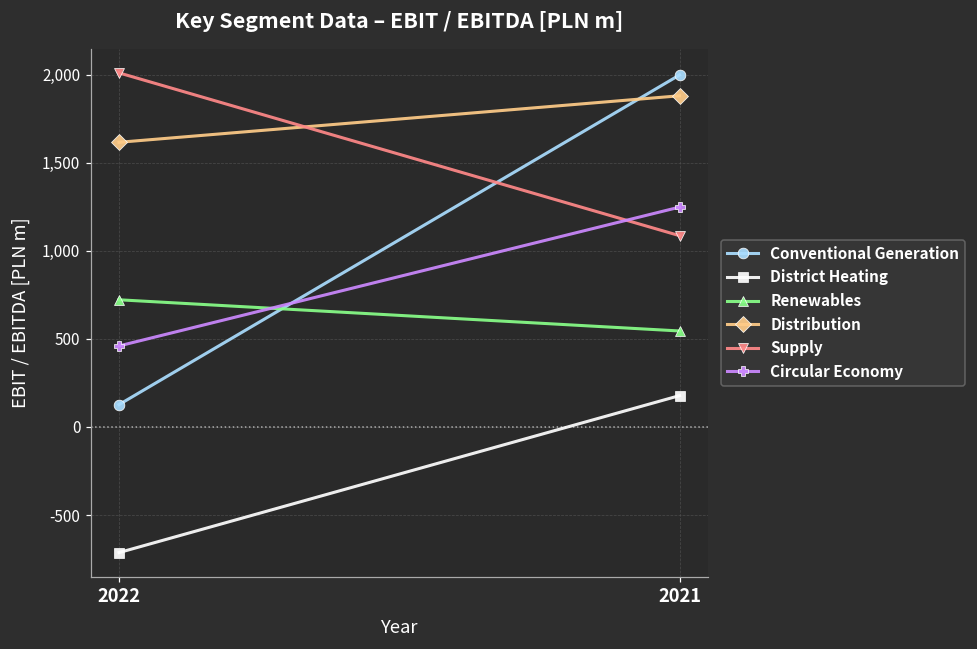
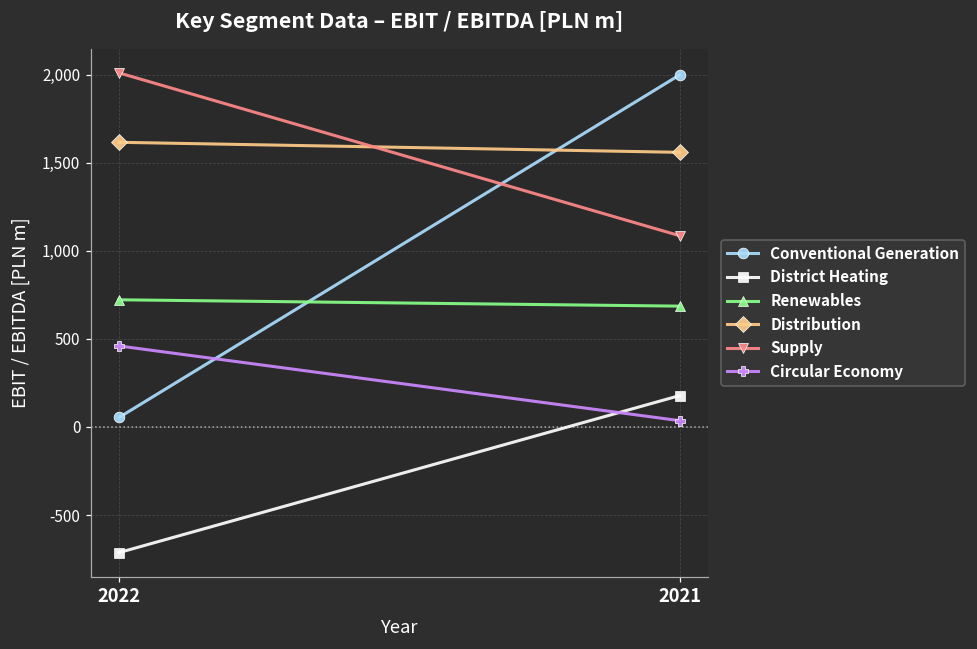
  {
    "Conventional Generation": {
-     "2022": "130",
+     "2022": "50",
      "2021": "2,000"
    },
    "District Heating": {
      "2022": "-710",
      "2021": "180"
    },
    "Renewables": {
      "2022": "720",
-     "2021": "550"
+     "2021": "690"
    },
    "Distribution": {
      "2022": "1,620",
-     "2021": "1,880"
+     "2021": "1,560"
    },
    "Supply": {
      "2022": "2,010",
      "2021": "1,090"
    },
    "Circular Economy": {
      "2022": "460",
-     "2021": "1,250"
+     "2021": "40"
    }
  }
